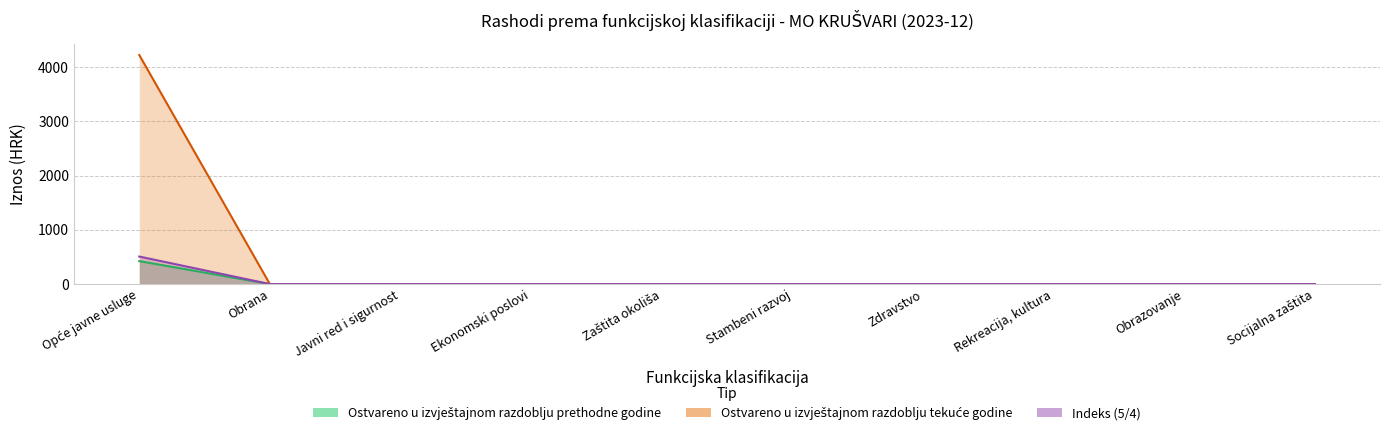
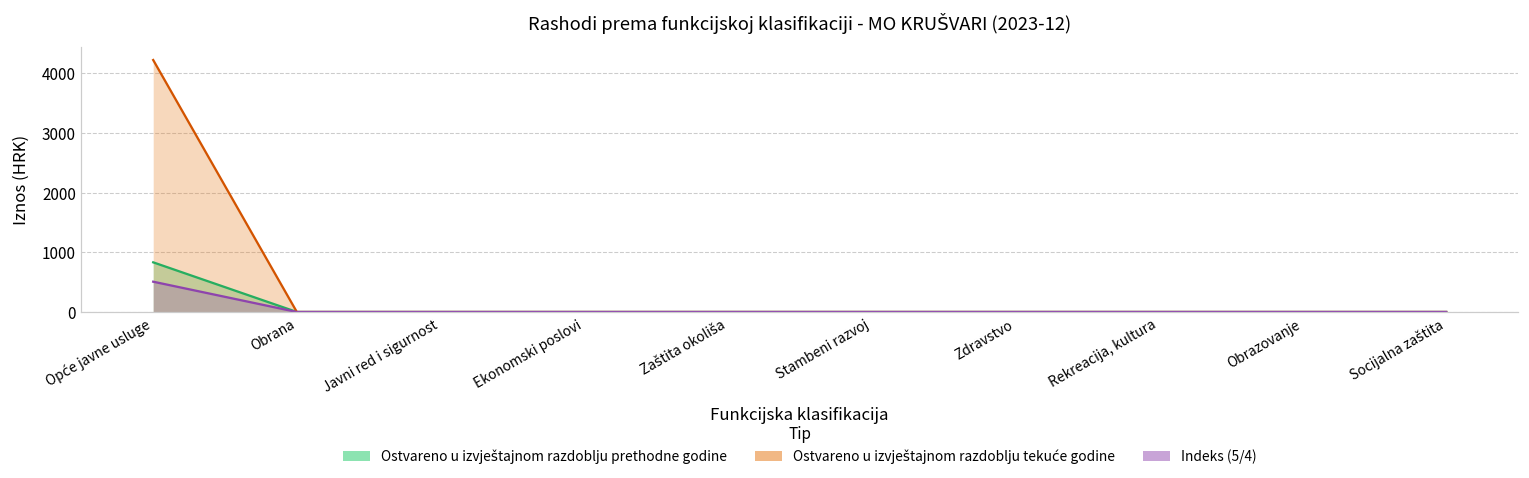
  {
    "Ostvareno u izvještajnom razdoblju prethodne godine": {
-     "Opće javne usluge": 400
+     "Opće javne usluge": 800
    },
    "Ostvareno u izvještajnom razdoblju tekuće godine": {
      "Opće javne usluge": 4200
    },
    "Indeks (5/4)": {
      "Opće javne usluge": 500
    }
  }
